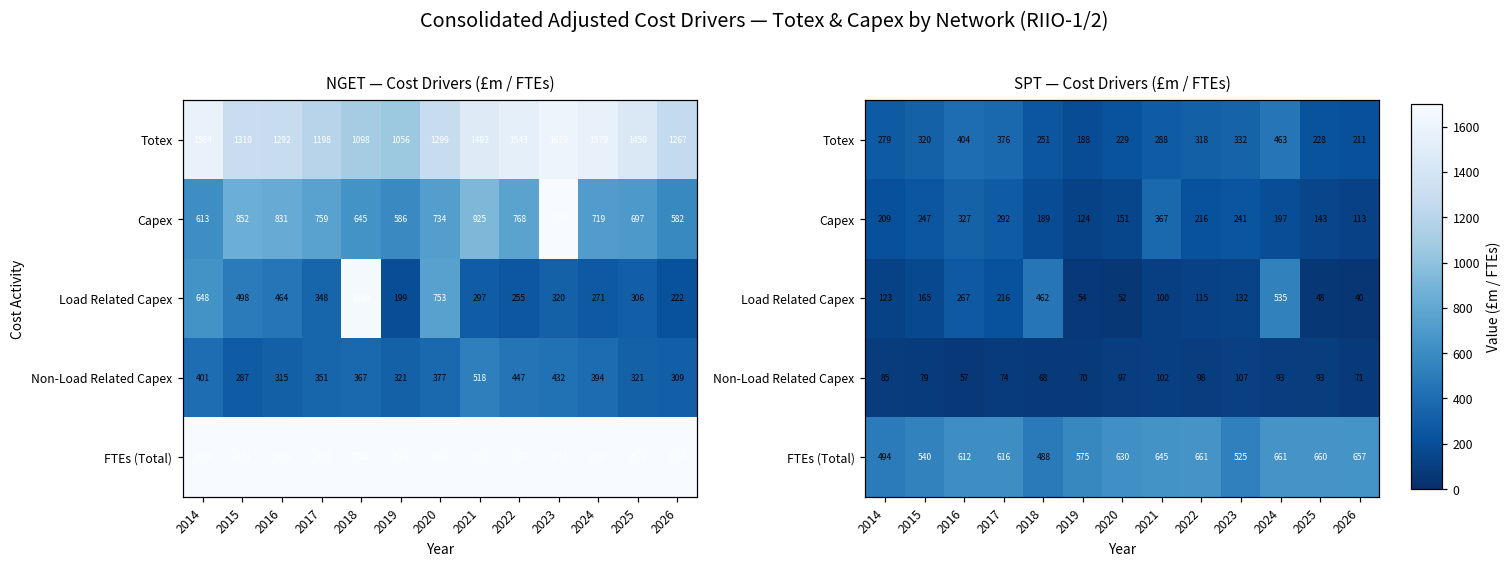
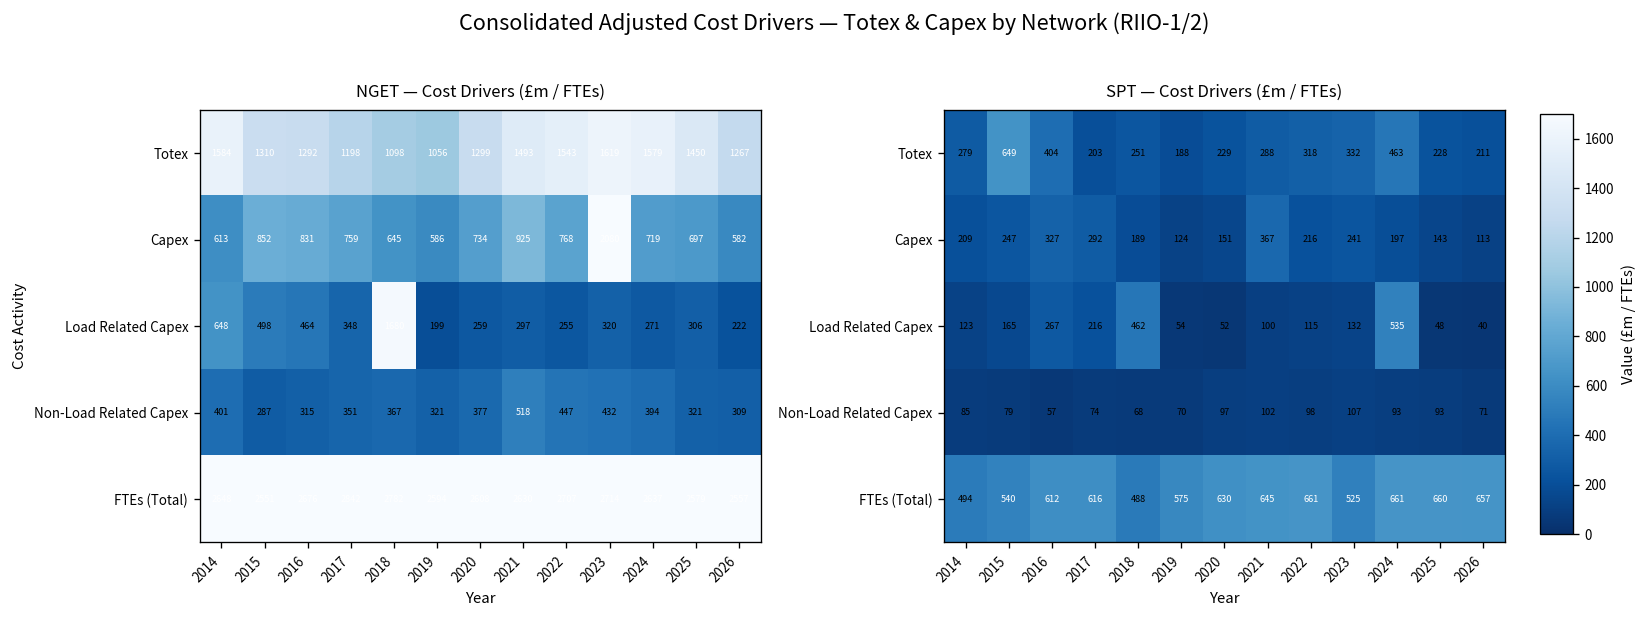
  {
    "NGET — Cost Drivers (£m / FTEs)": {
      "Totex": {
        "2015": 1310,
        "2016": 1292,
        "2017": 1198,
        "2018": 1098,
        "2019": 1056,
        "2020": 1299,
        "2026": 1267
      },
      "Capex": {
        "2014": 613,
        "2015": 852,
        "2016": 831,
        "2017": 759,
        "2018": 645,
        "2019": 586,
        "2020": 734,
        "2021": 925,
        "2022": 768,
        "2024": 719,
        "2025": 697,
        "2026": 582
      },
      "Load Related Capex": {
        "2014": 648,
        "2015": 498,
        "2016": 464,
        "2017": 348,
        "2019": 199,
-       "2020": 753,
+       "2020": 259,
        "2021": 297,
        "2022": 255,
        "2023": 320,
        "2024": 271,
        "2025": 306,
        "2026": 222
      },
      "Non-Load Related Capex": {
        "2014": 401,
        "2015": 287,
        "2016": 315,
        "2017": 351,
        "2018": 367,
        "2019": 321,
        "2020": 377,
        "2021": 518,
        "2022": 447,
        "2023": 432,
        "2024": 394,
        "2025": 321,
        "2026": 309
      }
    },
    "SPT — Cost Drivers (£m / FTEs)": {
      "Totex": {
        "2014": 279,
-       "2015": 320,
+       "2015": 649,
        "2016": 404,
-       "2017": 376,
+       "2017": 203,
        "2018": 251,
        "2019": 188,
        "2020": 229,
        "2021": 288,
        "2022": 318,
        "2023": 332,
        "2024": 463,
        "2025": 228,
        "2026": 211
      },
      "Capex": {
        "2014": 209,
        "2015": 247,
        "2016": 327,
        "2017": 292,
        "2018": 189,
        "2019": 124,
        "2020": 151,
        "2021": 367,
        "2022": 216,
        "2023": 241,
        "2024": 197,
        "2025": 143,
        "2026": 113
      },
      "Load Related Capex": {
        "2014": 123,
        "2015": 165,
        "2016": 267,
        "2017": 216,
        "2018": 462,
        "2019": 54,
        "2020": 52,
        "2021": 100,
        "2022": 115,
        "2023": 132,
        "2024": 535,
        "2025": 48,
        "2026": 40
      },
      "Non-Load Related Capex": {
        "2014": 85,
        "2015": 79,
        "2016": 57,
        "2017": 74,
        "2018": 68,
        "2019": 70,
        "2020": 97,
        "2021": 102,
        "2022": 98,
        "2023": 107,
        "2024": 93,
        "2025": 93,
        "2026": 71
      },
      "FTEs (Total)": {
        "2014": 494,
        "2015": 540,
        "2016": 612,
        "2017": 616,
        "2018": 488,
        "2019": 575,
        "2020": 630,
        "2021": 645,
        "2022": 661,
        "2023": 525,
        "2024": 661,
        "2025": 660,
        "2026": 657
      }
    }
  }
